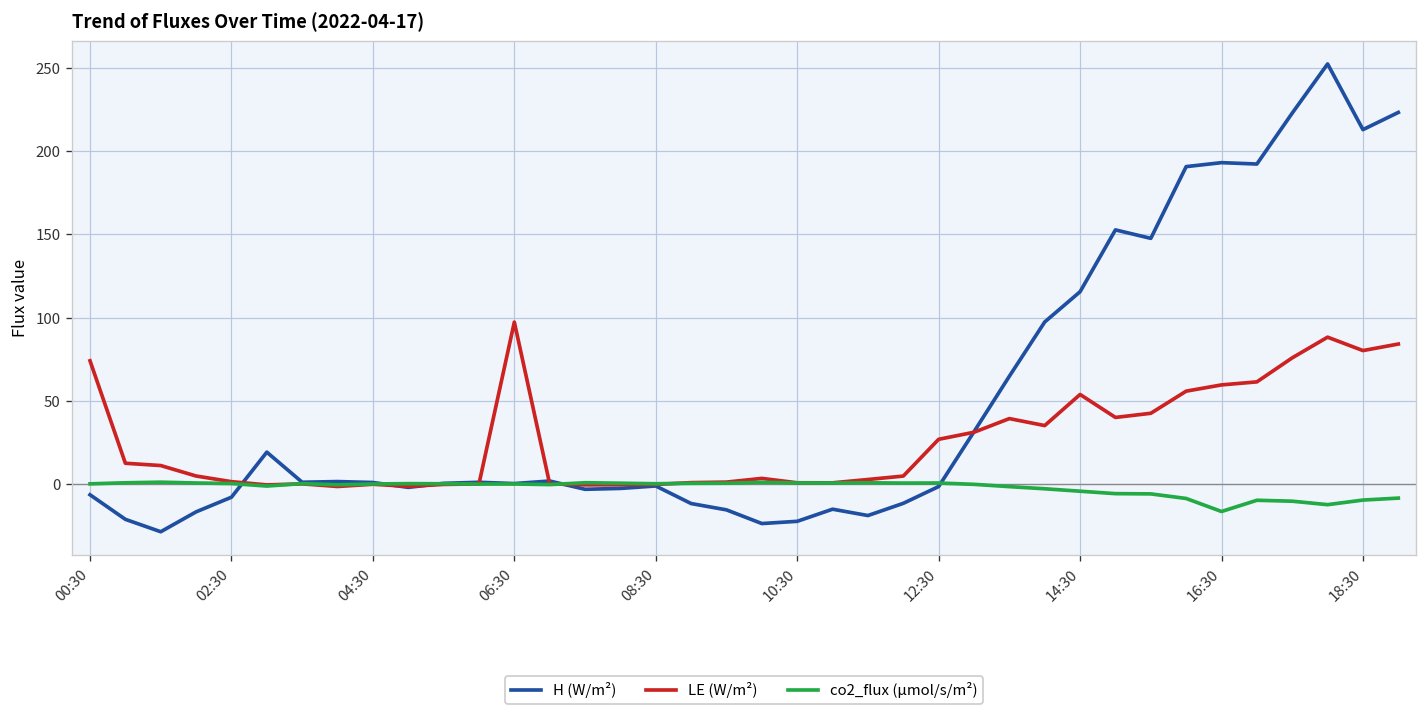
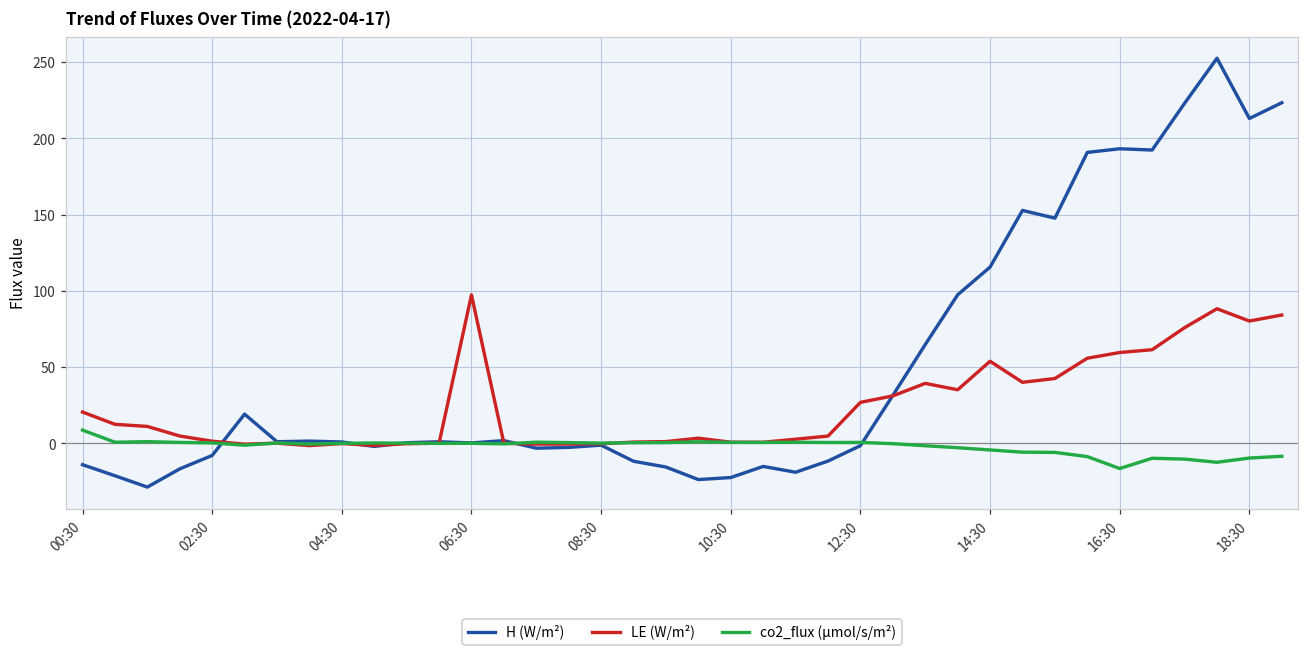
  {
    "H (W/m²)": {
-     "00:30": -6,
+     "00:30": -14,
      "02:30": -8,
      "10:30": -22,
      "12:30": -1,
      "14:30": 116,
      "16:30": 193,
      "18:30": 213
    },
    "LE (W/m²)": {
-     "00:30": 74,
+     "00:30": 21,
      "06:30": 97,
      "12:30": 27,
      "14:30": 54,
      "16:30": 60,
      "18:30": 80
    },
    "co2_flux (µmol/s/m²)": {
-     "00:30": 0,
+     "00:30": 9,
      "12:30": 1,
      "14:30": -4,
      "16:30": -16,
      "18:30": -10
    }
  }
